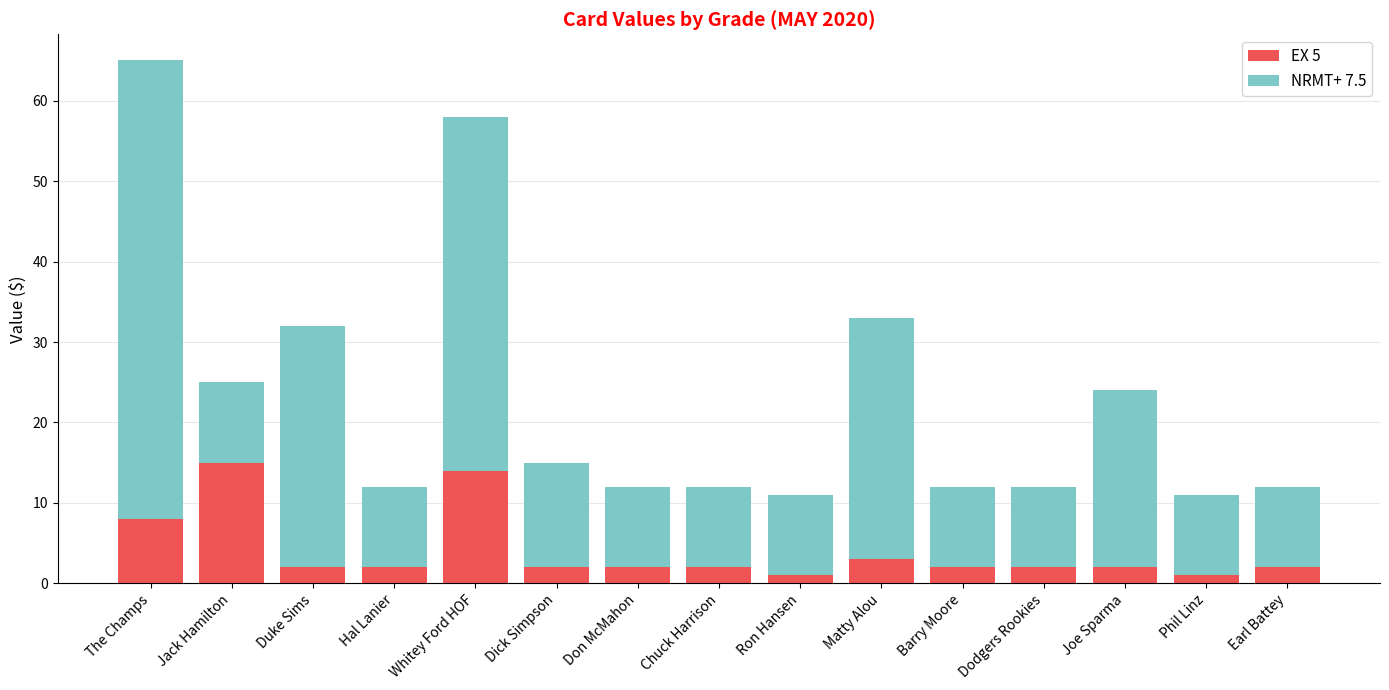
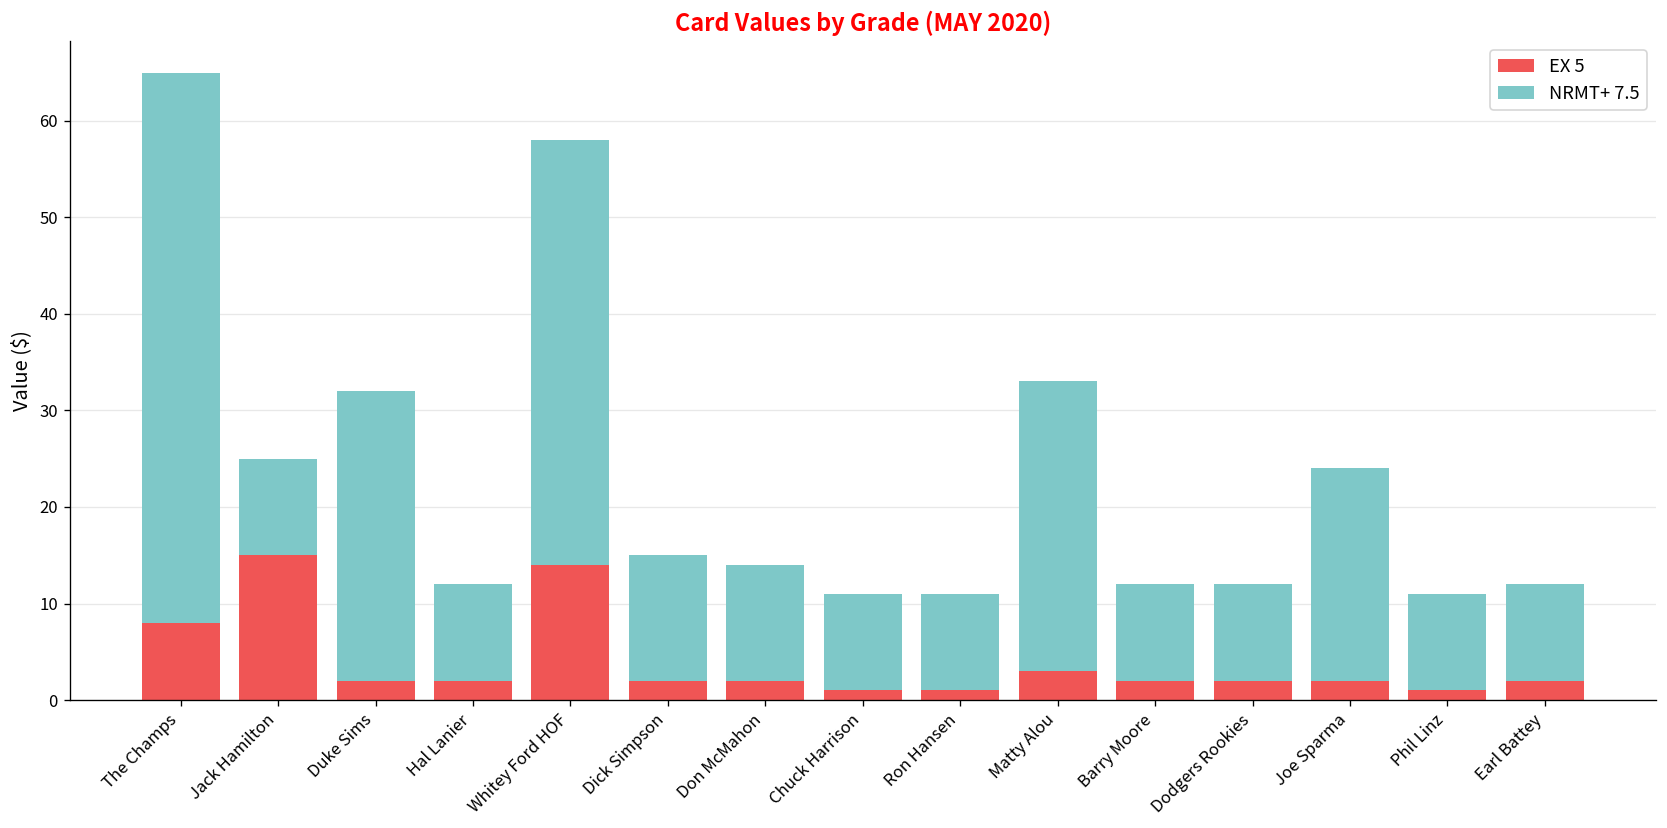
  {
    "EX 5": {
      "The Champs": 8,
      "Jack Hamilton": 15,
      "Duke Sims": 2,
      "Hal Lanier": 2,
      "Whitey Ford HOF": 14,
      "Dick Simpson": 2,
      "Don McMahon": 2,
-     "Chuck Harrison": 2,
+     "Chuck Harrison": 1,
      "Ron Hansen": 1,
      "Matty Alou": 3,
      "Barry Moore": 2,
      "Dodgers Rookies": 2,
      "Joe Sparma": 2,
      "Phil Linz": 1,
      "Earl Battey": 2
    },
    "NRMT+ 7.5": {
      "The Champs": 57,
      "Jack Hamilton": 10,
      "Duke Sims": 30,
      "Hal Lanier": 10,
      "Whitey Ford HOF": 44,
      "Dick Simpson": 13,
-     "Don McMahon": 10,
+     "Don McMahon": 12,
      "Chuck Harrison": 10,
      "Ron Hansen": 10,
      "Matty Alou": 30,
      "Barry Moore": 10,
      "Dodgers Rookies": 10,
      "Joe Sparma": 22,
      "Phil Linz": 10,
      "Earl Battey": 10
    }
  }
